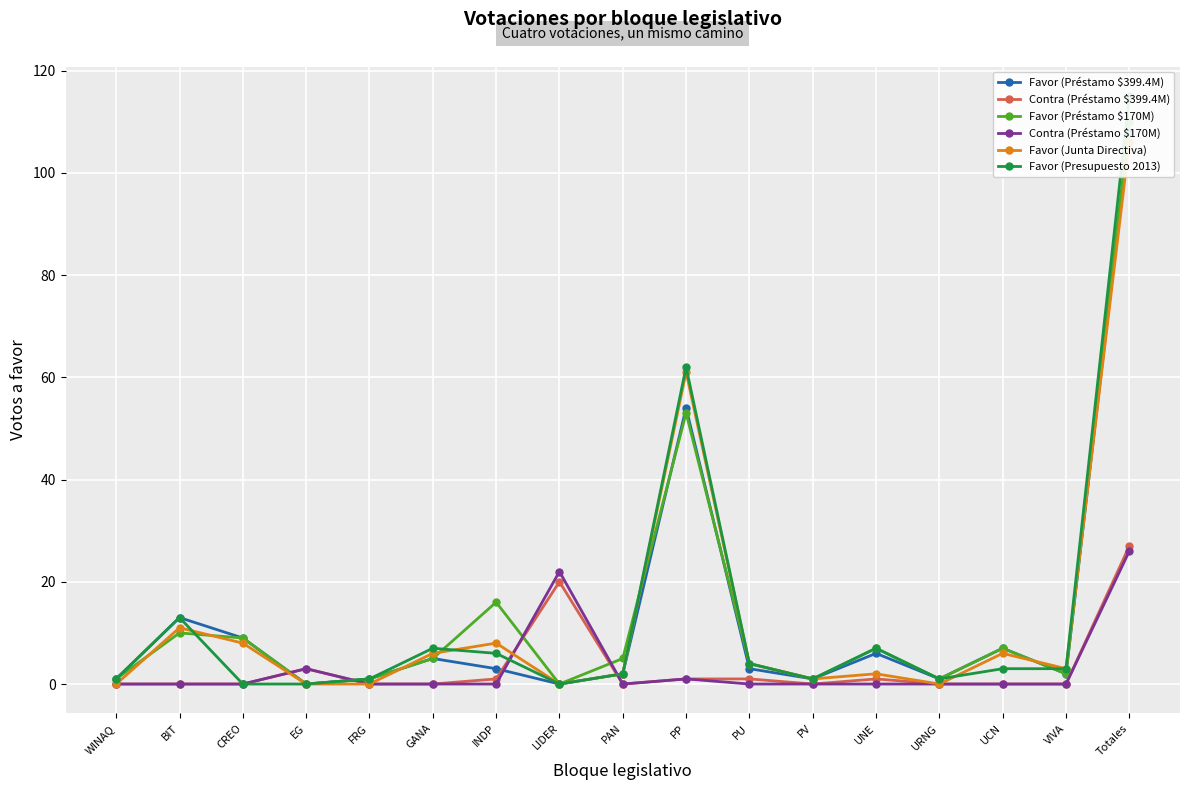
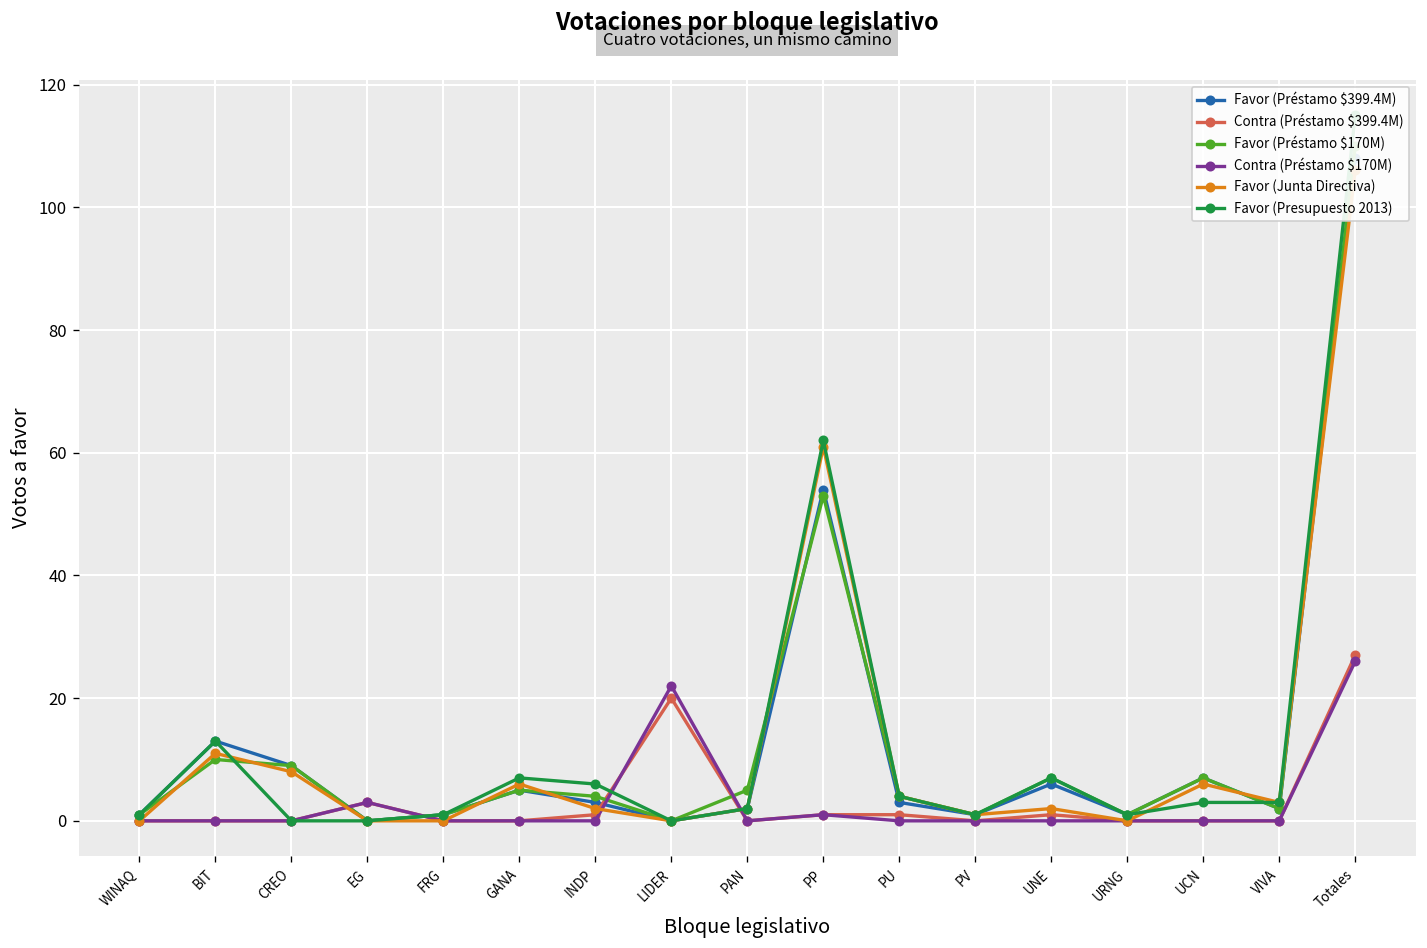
  {
    "Favor (Préstamo $399.4M)": {
      "INDP": 3,
      "PP": 54,
      "PU": 3,
      "UNE": 6
    },
    "Contra (Préstamo $399.4M)": {
      "INDP": 1,
      "LIDER": 20,
      "PU": 1,
      "UNE": 1,
      "Totales": 27
    },
    "Favor (Préstamo $170M)": {
      "BIT": 10,
-     "INDP": 16,
+     "INDP": 4,
      "PAN": 5,
      "PP": 53
    },
    "Contra (Préstamo $170M)": {
      "INDP": 0,
      "LIDER": 22,
      "PU": 0,
      "UNE": 0,
      "Totales": 26
    },
    "Favor (Junta Directiva)": {
      "BIT": 11,
      "CREO": 8,
      "GANA": 6,
-     "INDP": 8,
+     "INDP": 2,
      "PP": 61,
      "UNE": 2,
      "UCN": 6
    },
    "Favor (Presupuesto 2013)": {
      "GANA": 7,
      "INDP": 6,
      "PP": 62,
      "UCN": 3
    }
  }
